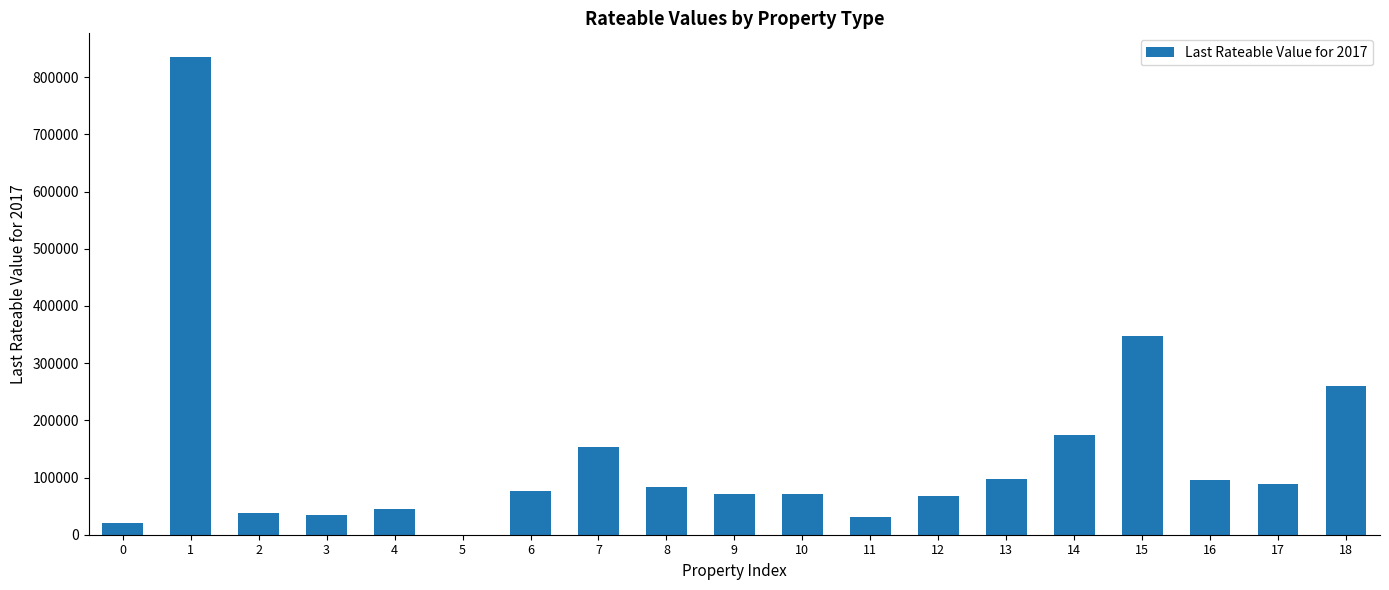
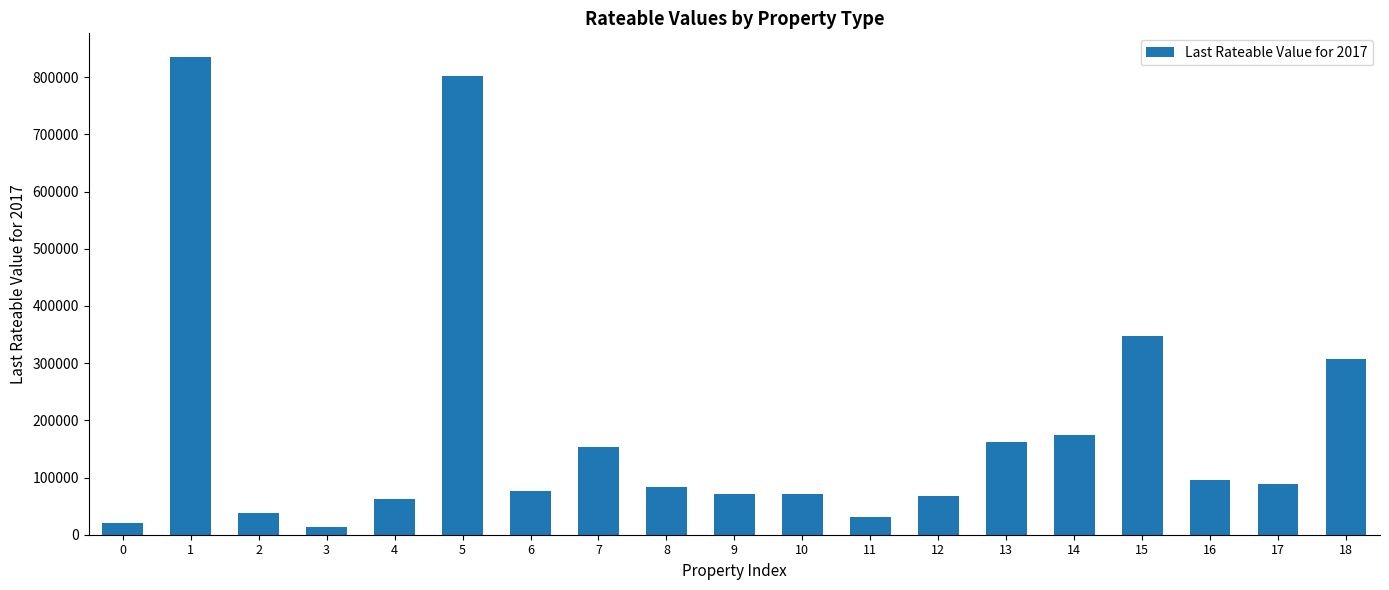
  {
    "0": 20000,
    "1": 840000,
    "2": 40000,
-   "3": 30000,
-   "4": 50000,
-   "5": 0,
+   "3": 10000,
+   "4": 60000,
+   "5": 800000,
    "6": 80000,
    "7": 150000,
    "8": 80000,
    "9": 70000,
    "10": 70000,
    "11": 30000,
    "12": 70000,
-   "13": 100000,
+   "13": 160000,
    "14": 180000,
    "15": 350000,
    "16": 100000,
    "17": 90000,
-   "18": 260000
+   "18": 310000
  }
